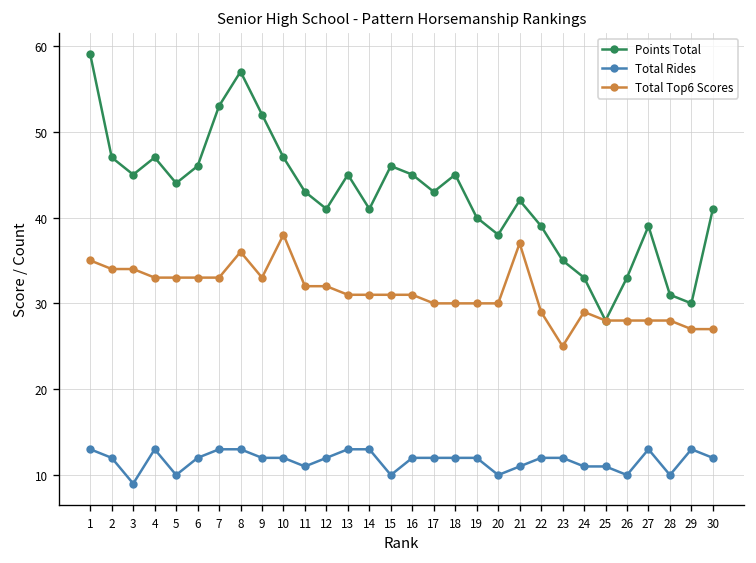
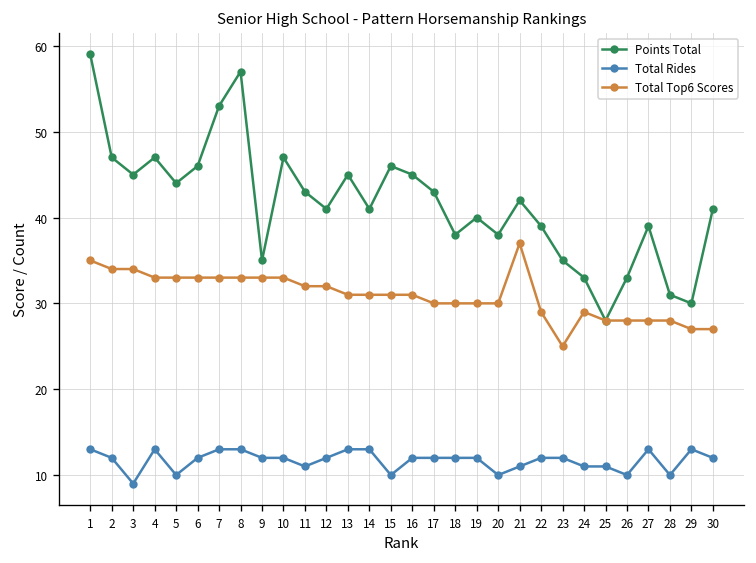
  {
    "Points Total": {
      "1": 59,
      "2": 47,
      "3": 45,
      "4": 47,
      "5": 44,
      "6": 46,
      "7": 53,
      "8": 57,
-     "9": 52,
+     "9": 35,
      "10": 47,
      "11": 43,
      "12": 41,
      "13": 45,
      "14": 41,
      "15": 46,
      "16": 45,
      "17": 43,
-     "18": 45,
+     "18": 38,
      "19": 40,
      "20": 38,
      "21": 42,
      "22": 39,
      "23": 35,
      "24": 33,
      "26": 33,
      "27": 39,
      "28": 31,
      "29": 30,
      "30": 41
    },
    "Total Rides": {
      "1": 13,
      "2": 12,
      "3": 9,
      "4": 13,
      "5": 10,
      "6": 12,
      "7": 13,
      "8": 13,
      "9": 12,
      "10": 12,
      "11": 11,
      "12": 12,
      "13": 13,
      "14": 13,
      "15": 10,
      "16": 12,
      "17": 12,
      "18": 12,
      "19": 12,
      "20": 10,
      "21": 11,
      "22": 12,
      "23": 12,
      "24": 11,
      "25": 11,
      "26": 10,
      "27": 13,
      "28": 10,
      "29": 13,
      "30": 12
    },
    "Total Top6 Scores": {
      "1": 35,
      "2": 34,
      "3": 34,
      "4": 33,
      "5": 33,
      "6": 33,
      "7": 33,
-     "8": 36,
+     "8": 33,
      "9": 33,
-     "10": 38,
+     "10": 33,
      "11": 32,
      "12": 32,
      "13": 31,
      "14": 31,
      "15": 31,
      "16": 31,
      "17": 30,
      "18": 30,
      "19": 30,
      "20": 30,
      "21": 37,
      "22": 29,
      "23": 25,
      "24": 29,
      "26": 28,
      "27": 28,
      "28": 28,
      "29": 27,
      "30": 27
    }
  }
